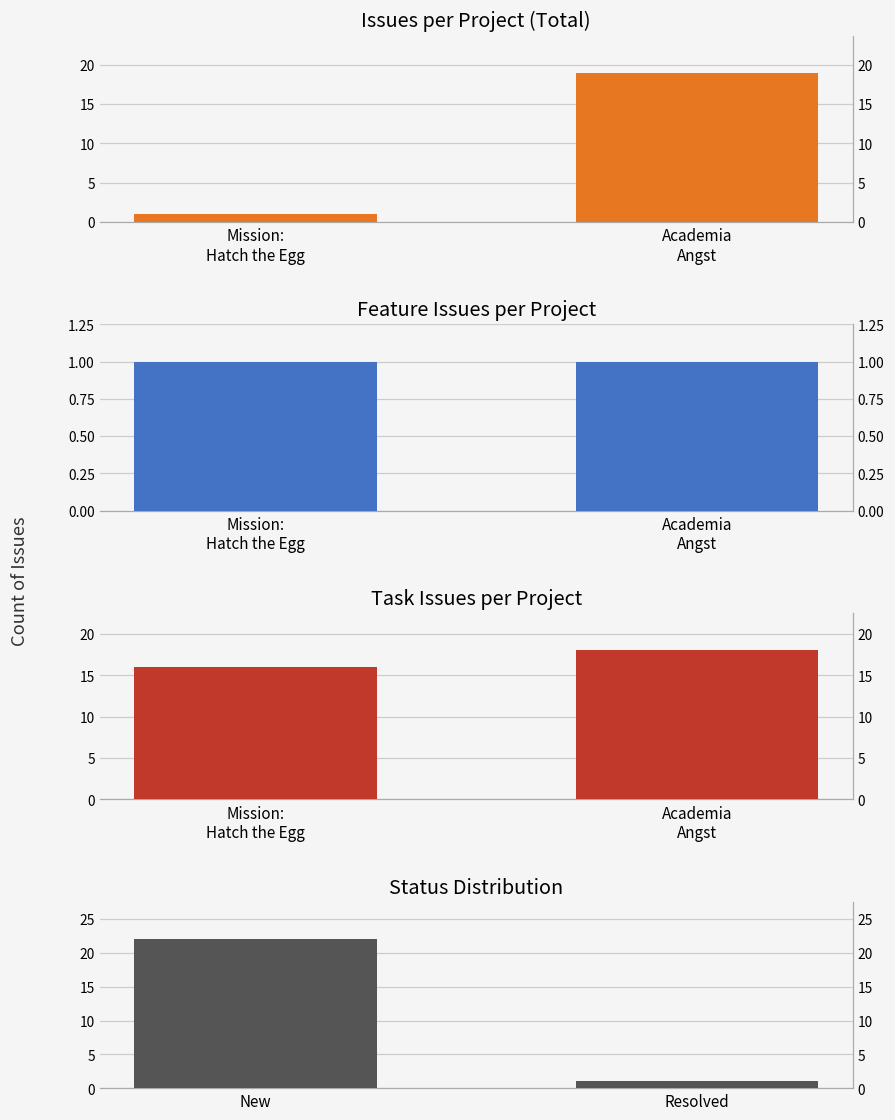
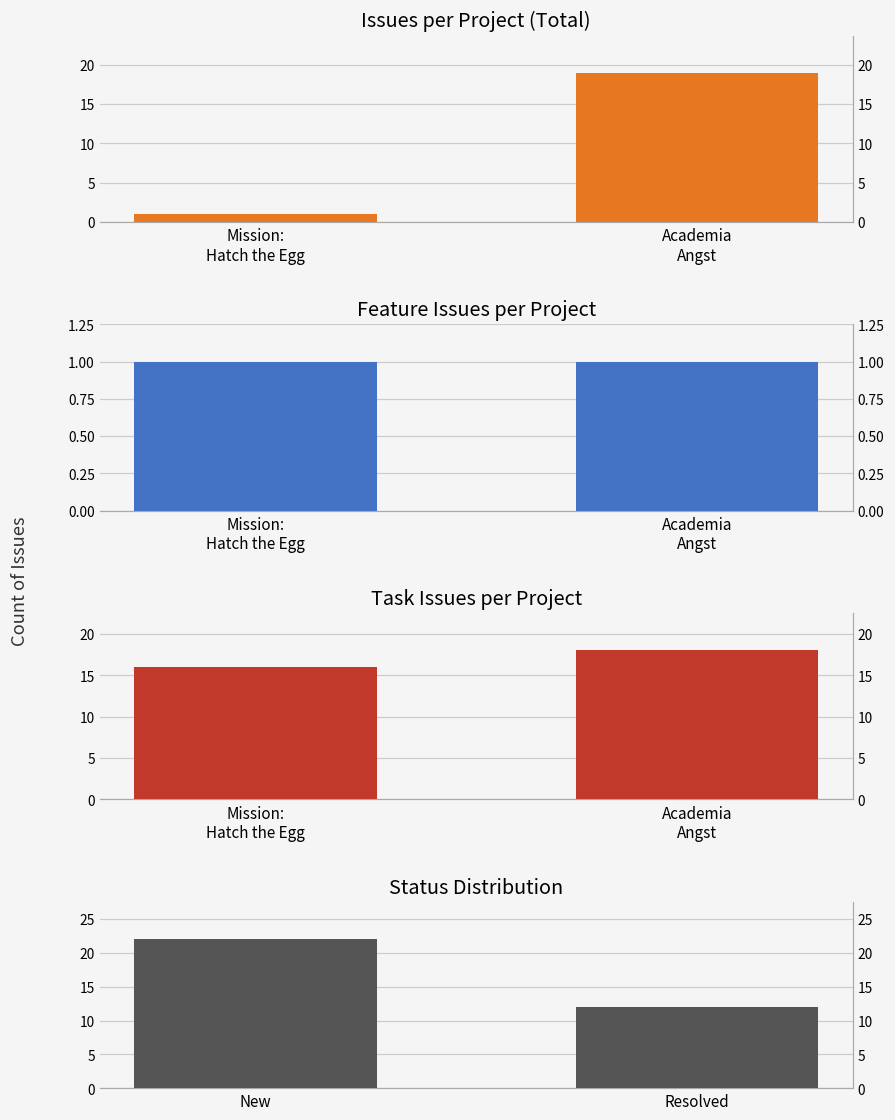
  {
    "Issues per Project (Total)": {
      "Mission: Hatch the Egg": 1,
      "Academia Angst": 19
    },
    "Feature Issues per Project": {
      "Mission: Hatch the Egg": 1.00,
      "Academia Angst": 1.00
    },
    "Task Issues per Project": {
      "Mission: Hatch the Egg": 16,
      "Academia Angst": 18
    },
    "Status Distribution": {
      "New": 22,
-     "Resolved": 1
+     "Resolved": 12
    }
  }
